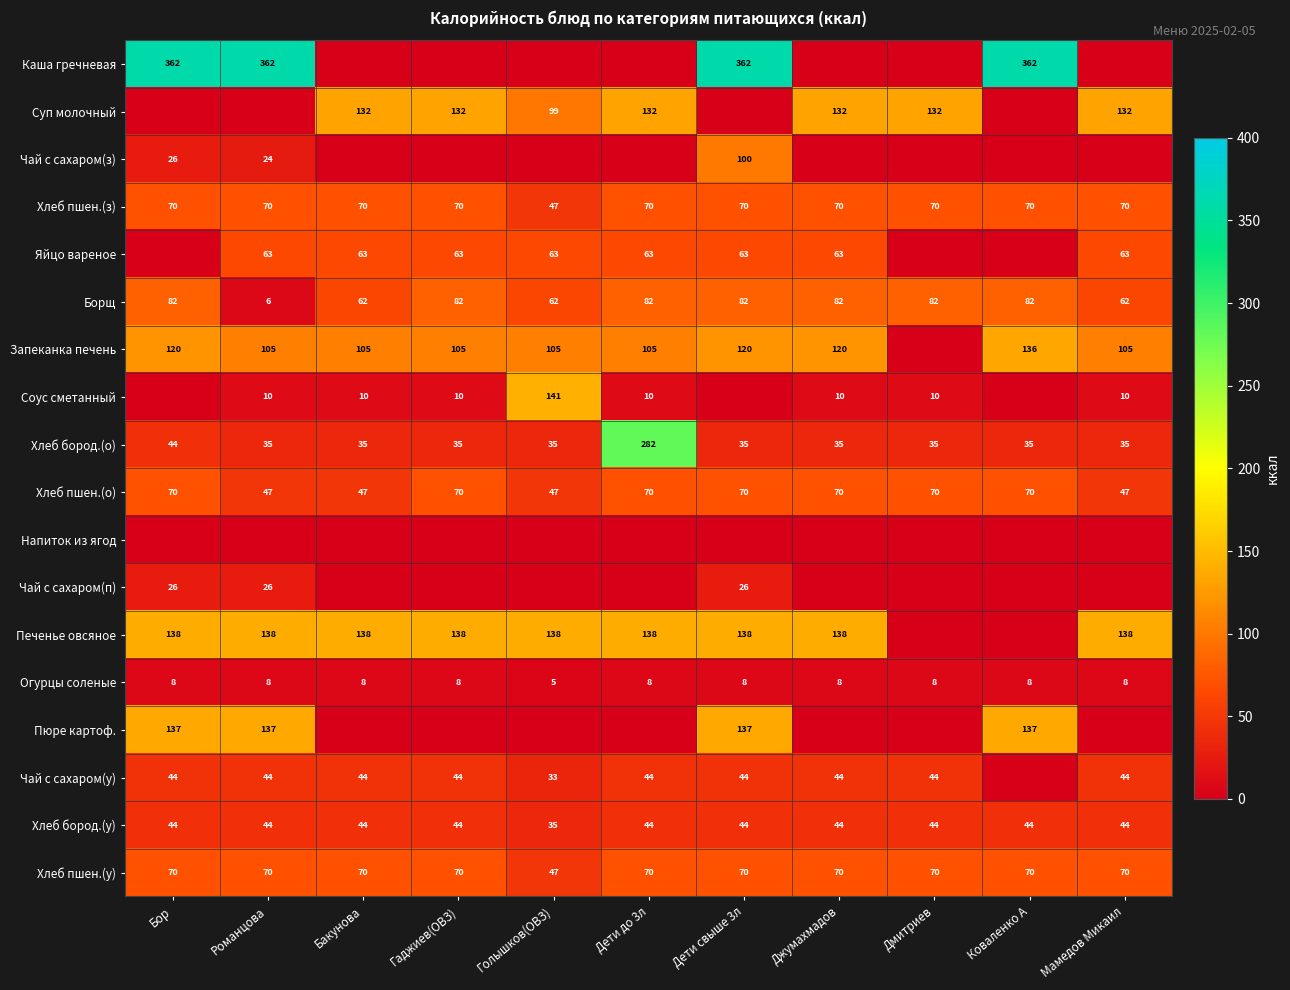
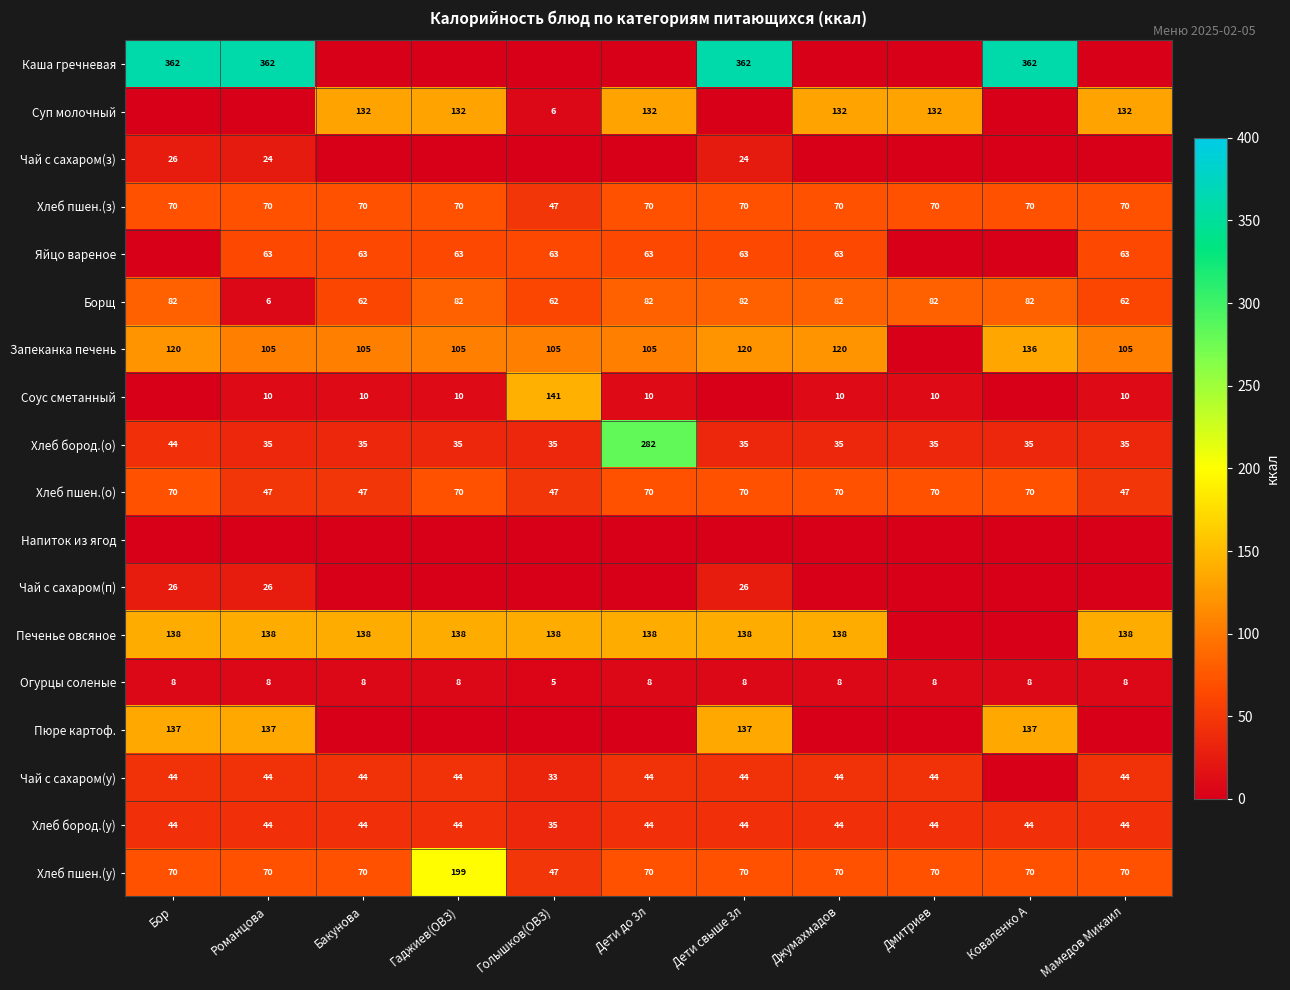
  {
    "Каша гречневая": {
      "Бор": 362,
      "Романцова": 362,
      "Дети свыше 3л": 362,
      "Коваленко А": 362
    },
    "Суп молочный": {
      "Бакунова": 132,
      "Гаджиев(ОВЗ)": 132,
-     "Голышков(ОВЗ)": 99,
+     "Голышков(ОВЗ)": 6,
      "Дети до 3л": 132,
      "Джумахмадов": 132,
      "Дмитриев": 132,
      "Мамедов Микаил": 132
    },
    "Чай с сахаром(з)": {
      "Бор": 26,
      "Романцова": 24,
-     "Дети свыше 3л": 100
+     "Дети свыше 3л": 24
    },
    "Хлеб пшен.(з)": {
      "Бор": 70,
      "Романцова": 70,
      "Бакунова": 70,
      "Гаджиев(ОВЗ)": 70,
      "Голышков(ОВЗ)": 47,
      "Дети до 3л": 70,
      "Дети свыше 3л": 70,
      "Джумахмадов": 70,
      "Дмитриев": 70,
      "Коваленко А": 70,
      "Мамедов Микаил": 70
    },
    "Яйцо вареное": {
      "Романцова": 63,
      "Бакунова": 63,
      "Гаджиев(ОВЗ)": 63,
      "Голышков(ОВЗ)": 63,
      "Дети до 3л": 63,
      "Дети свыше 3л": 63,
      "Джумахмадов": 63,
      "Мамедов Микаил": 63
    },
    "Борщ": {
      "Бор": 82,
      "Романцова": 6,
      "Бакунова": 62,
      "Гаджиев(ОВЗ)": 82,
      "Голышков(ОВЗ)": 62,
      "Дети до 3л": 82,
      "Дети свыше 3л": 82,
      "Джумахмадов": 82,
      "Дмитриев": 82,
      "Коваленко А": 82,
      "Мамедов Микаил": 62
    },
    "Запеканка печень": {
      "Бор": 120,
      "Романцова": 105,
      "Бакунова": 105,
      "Гаджиев(ОВЗ)": 105,
      "Голышков(ОВЗ)": 105,
      "Дети до 3л": 105,
      "Дети свыше 3л": 120,
      "Джумахмадов": 120,
      "Коваленко А": 136,
      "Мамедов Микаил": 105
    },
    "Соус сметанный": {
      "Романцова": 10,
      "Бакунова": 10,
      "Гаджиев(ОВЗ)": 10,
      "Голышков(ОВЗ)": 141,
      "Дети до 3л": 10,
      "Джумахмадов": 10,
      "Дмитриев": 10,
      "Мамедов Микаил": 10
    },
    "Хлеб бород.(о)": {
      "Бор": 44,
      "Романцова": 35,
      "Бакунова": 35,
      "Гаджиев(ОВЗ)": 35,
      "Голышков(ОВЗ)": 35,
      "Дети до 3л": 282,
      "Дети свыше 3л": 35,
      "Джумахмадов": 35,
      "Дмитриев": 35,
      "Коваленко А": 35,
      "Мамедов Микаил": 35
    },
    "Хлеб пшен.(о)": {
      "Бор": 70,
      "Романцова": 47,
      "Бакунова": 47,
      "Гаджиев(ОВЗ)": 70,
      "Голышков(ОВЗ)": 47,
      "Дети до 3л": 70,
      "Дети свыше 3л": 70,
      "Джумахмадов": 70,
      "Дмитриев": 70,
      "Коваленко А": 70,
      "Мамедов Микаил": 47
    },
    "Чай с сахаром(п)": {
      "Бор": 26,
      "Романцова": 26,
      "Дети свыше 3л": 26
    },
    "Печенье овсяное": {
      "Бор": 138,
      "Романцова": 138,
      "Бакунова": 138,
      "Гаджиев(ОВЗ)": 138,
      "Голышков(ОВЗ)": 138,
      "Дети до 3л": 138,
      "Дети свыше 3л": 138,
      "Джумахмадов": 138,
      "Мамедов Микаил": 138
    },
    "Огурцы соленые": {
      "Бор": 8,
      "Романцова": 8,
      "Бакунова": 8,
      "Гаджиев(ОВЗ)": 8,
      "Голышков(ОВЗ)": 5,
      "Дети до 3л": 8,
      "Дети свыше 3л": 8,
      "Джумахмадов": 8,
      "Дмитриев": 8,
      "Коваленко А": 8,
      "Мамедов Микаил": 8
    },
    "Пюре картоф.": {
      "Бор": 137,
      "Романцова": 137,
      "Дети свыше 3л": 137,
      "Коваленко А": 137
    },
    "Чай с сахаром(у)": {
      "Бор": 44,
      "Романцова": 44,
      "Бакунова": 44,
      "Гаджиев(ОВЗ)": 44,
      "Голышков(ОВЗ)": 33,
      "Дети до 3л": 44,
      "Дети свыше 3л": 44,
      "Джумахмадов": 44,
      "Дмитриев": 44,
      "Мамедов Микаил": 44
    },
    "Хлеб бород.(у)": {
      "Бор": 44,
      "Романцова": 44,
      "Бакунова": 44,
      "Гаджиев(ОВЗ)": 44,
      "Голышков(ОВЗ)": 35,
      "Дети до 3л": 44,
      "Дети свыше 3л": 44,
      "Джумахмадов": 44,
      "Дмитриев": 44,
      "Коваленко А": 44,
      "Мамедов Микаил": 44
    },
    "Хлеб пшен.(у)": {
      "Бор": 70,
      "Романцова": 70,
      "Бакунова": 70,
-     "Гаджиев(ОВЗ)": 70,
+     "Гаджиев(ОВЗ)": 199,
      "Голышков(ОВЗ)": 47,
      "Дети до 3л": 70,
      "Дети свыше 3л": 70,
      "Джумахмадов": 70,
      "Дмитриев": 70,
      "Коваленко А": 70,
      "Мамедов Микаил": 70
    }
  }
